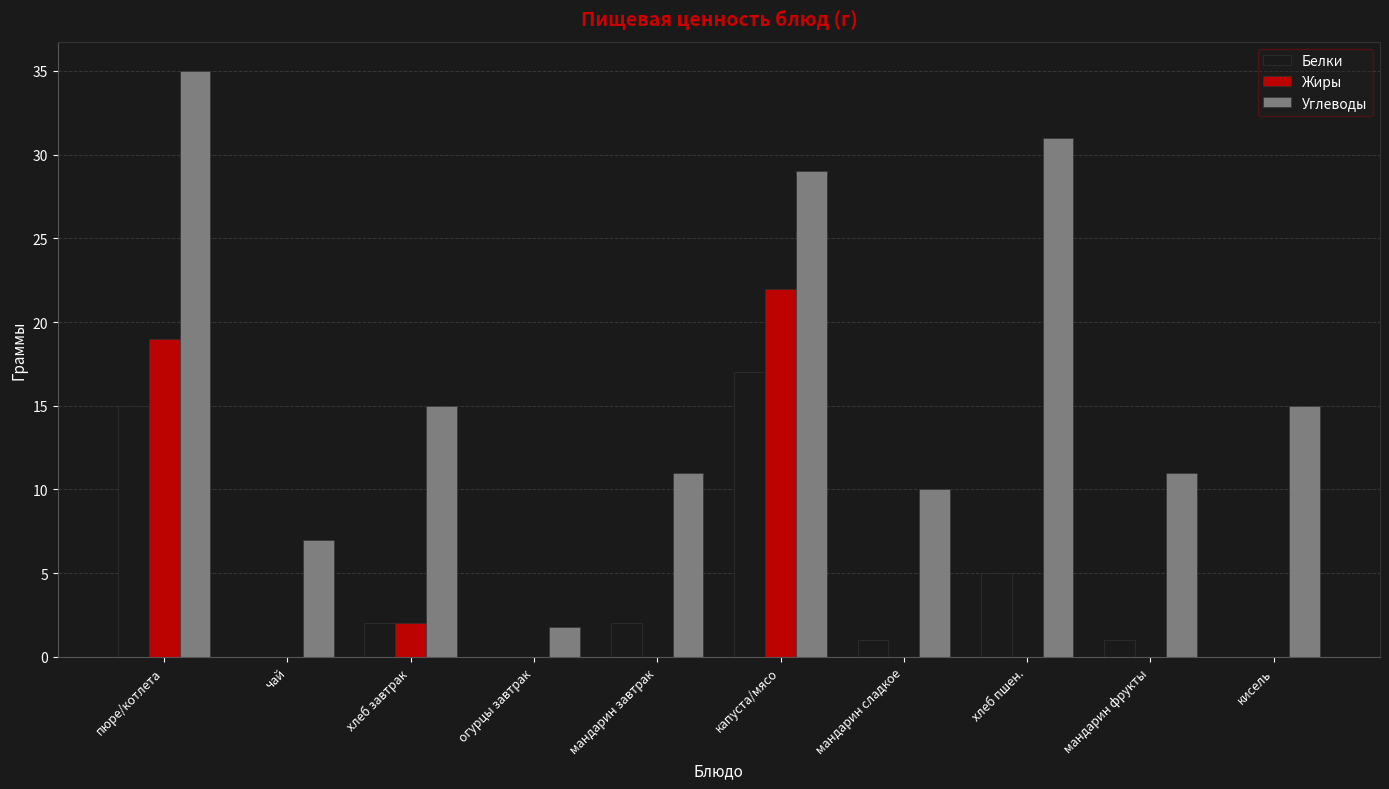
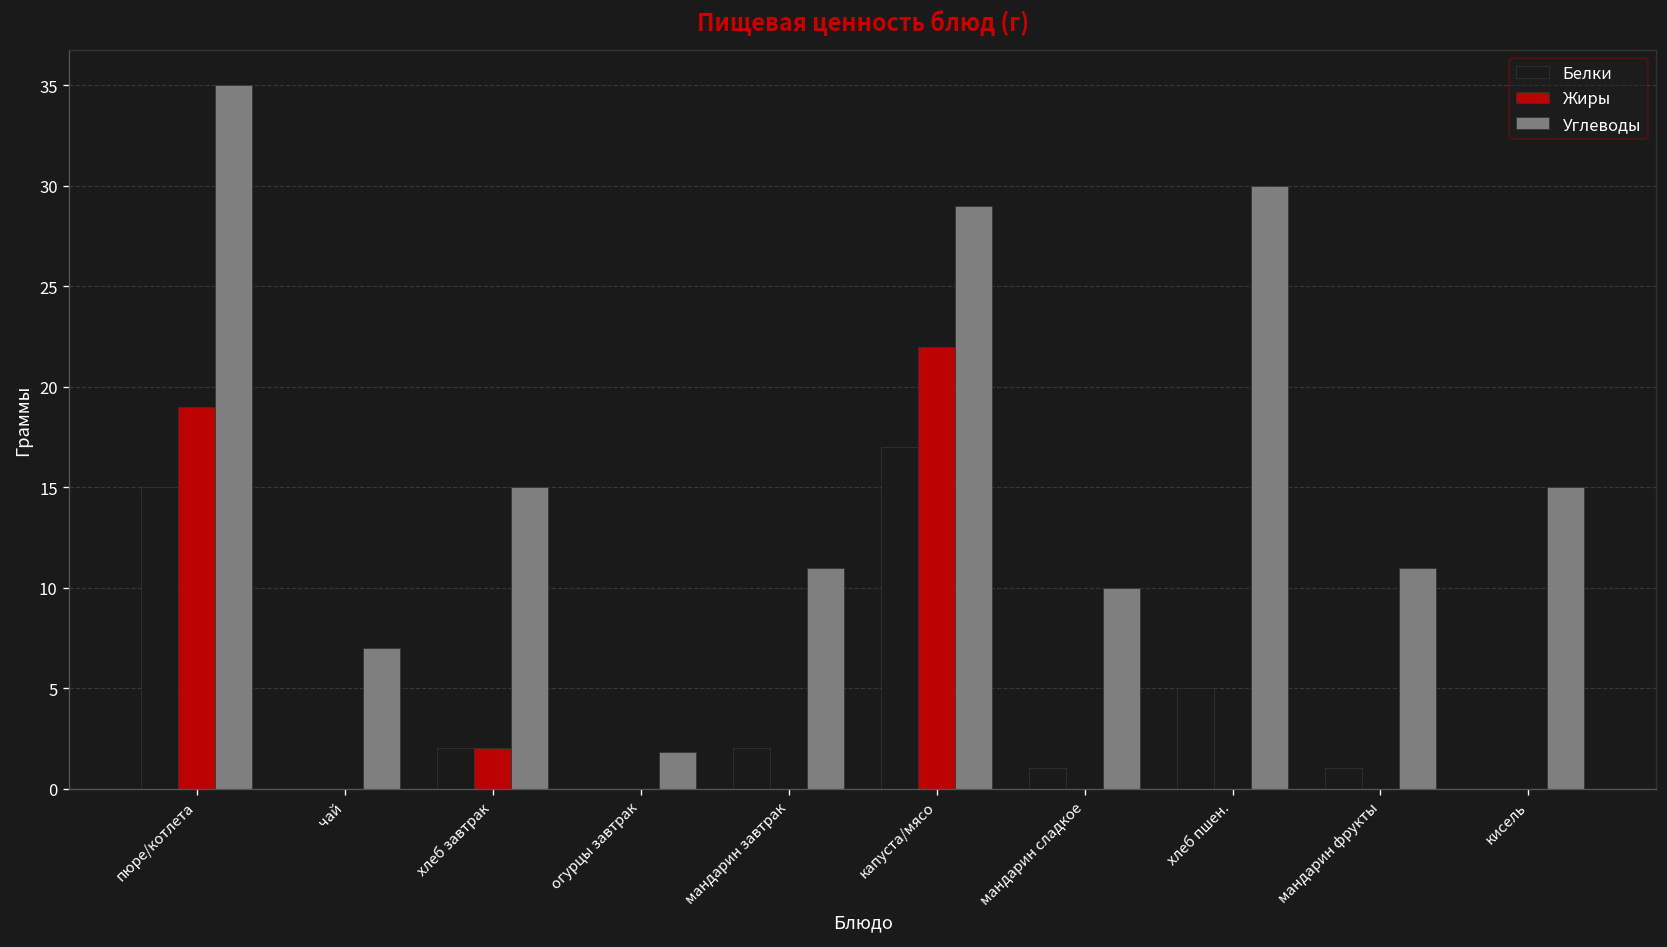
  {
    "Белки": {
      "пюре/котлета": 15,
      "чай": 0,
      "хлеб завтрак": 2,
      "огурцы завтрак": 0,
      "мандарин завтрак": 2,
      "капуста/мясо": 17,
      "мандарин сладкое": 1,
      "хлеб пшен.": 5,
      "мандарин фрукты": 1,
      "кисель": 0
    },
    "Жиры": {
      "пюре/котлета": 19,
      "чай": 0,
      "хлеб завтрак": 2,
      "огурцы завтрак": 0,
      "мандарин завтрак": 0,
      "капуста/мясо": 22,
      "мандарин сладкое": 0,
      "хлеб пшен.": 0,
      "мандарин фрукты": 0,
      "кисель": 0
    },
    "Углеводы": {
      "пюре/котлета": 35,
      "чай": 7,
      "хлеб завтрак": 15,
      "огурцы завтрак": 1.8,
      "мандарин завтрак": 11,
      "капуста/мясо": 29,
      "мандарин сладкое": 10,
-     "хлеб пшен.": 31,
+     "хлеб пшен.": 30,
      "мандарин фрукты": 11,
      "кисель": 15
    }
  }
